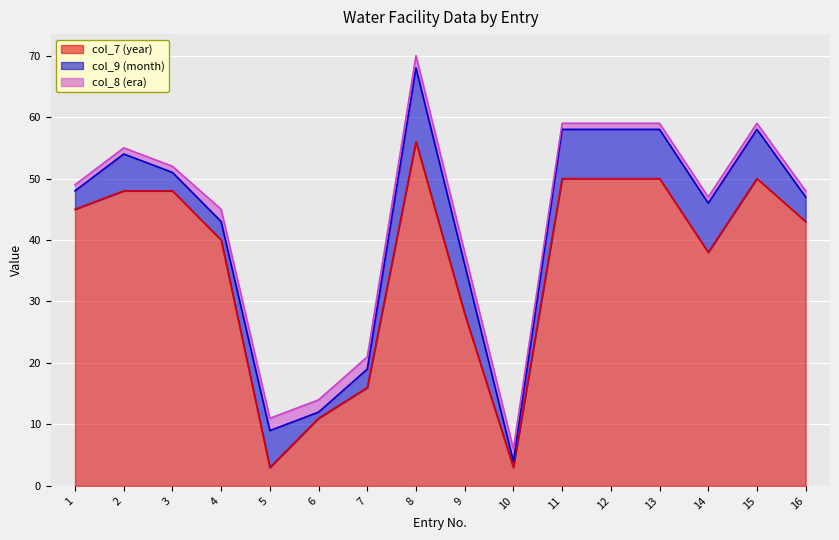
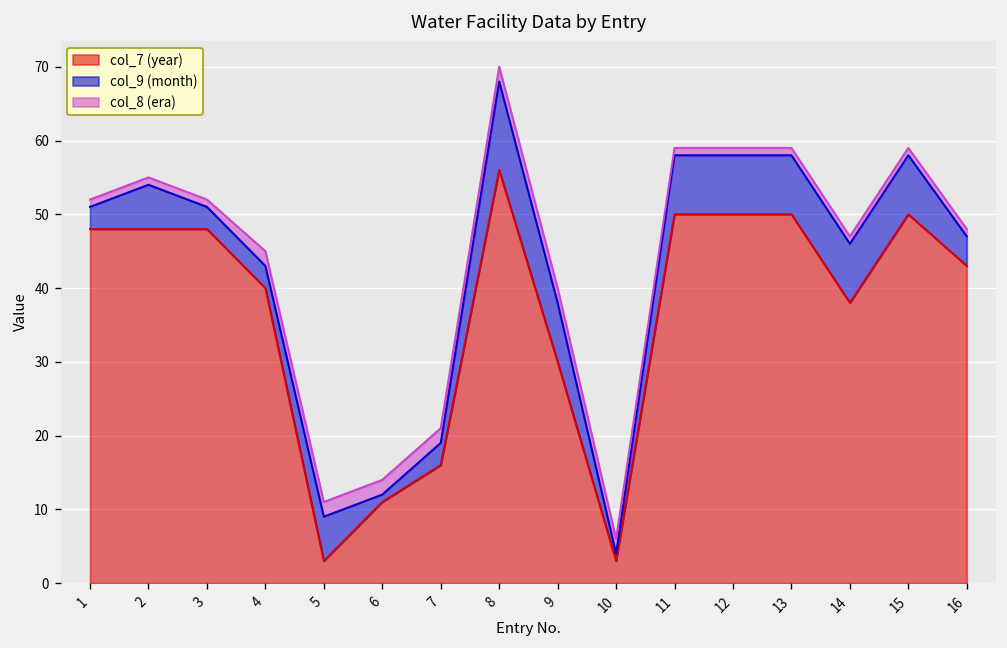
  {
    "col_7 (year)": {
-     "1": 45,
+     "1": 48,
      "2": 48,
      "3": 48,
      "4": 40,
      "5": 3,
      "6": 11,
      "7": 16,
      "8": 56,
-     "9": 28,
+     "9": 30,
      "10": 3,
      "11": 50,
      "12": 50,
      "13": 50,
      "14": 38,
      "15": 50,
      "16": 43
    },
    "col_9 (month)": {
      "1": 3,
      "2": 6,
      "3": 3,
      "4": 3,
      "5": 6,
      "6": 1,
      "7": 3,
      "8": 12,
      "9": 8,
      "10": 1,
      "11": 8,
      "12": 8,
      "13": 8,
      "14": 8,
      "15": 8,
      "16": 4
    },
    "col_8 (era)": {
      "1": 1,
      "2": 1,
      "3": 1,
      "4": 2,
      "5": 2,
      "6": 2,
      "7": 2,
      "8": 2,
      "9": 2,
      "10": 2,
      "11": 1,
      "12": 1,
      "13": 1,
      "14": 1,
      "15": 1,
      "16": 1
    }
  }
